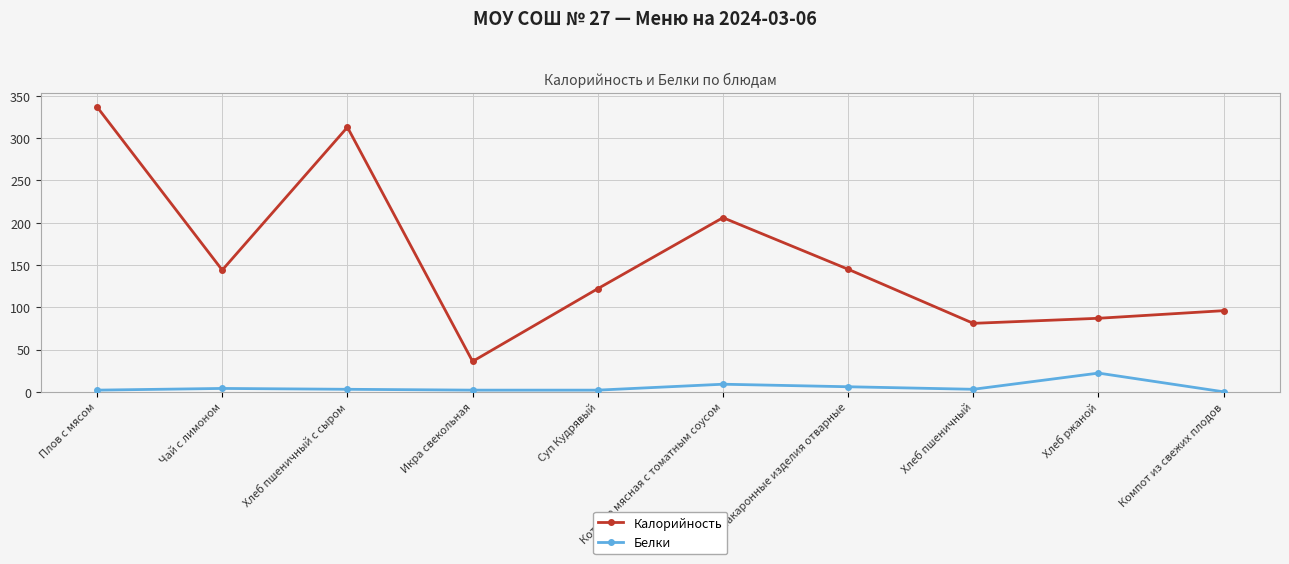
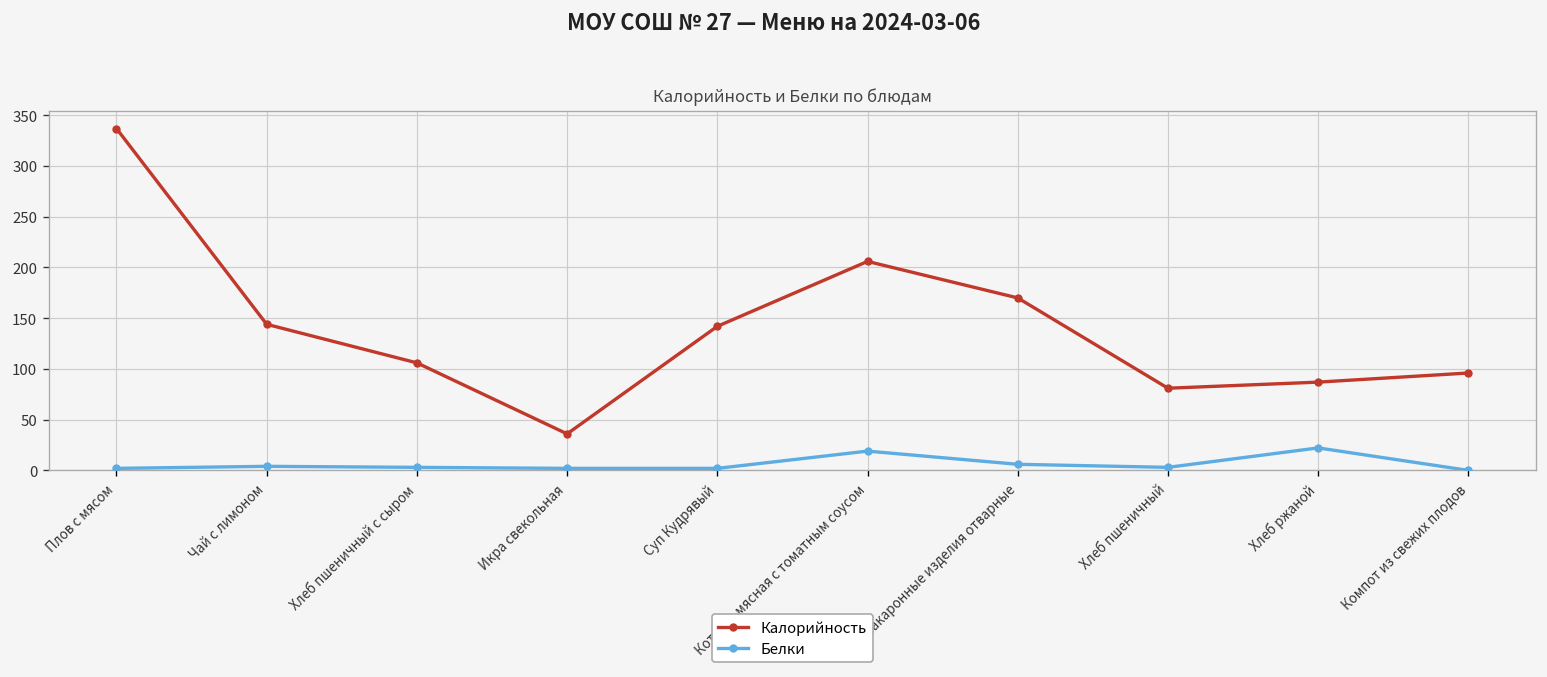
  {
    "Калорийность": {
      "Плов с мясом": 340,
      "Чай с лимоном": 140,
-     "Хлеб пшеничный с сыром": 310,
+     "Хлеб пшеничный с сыром": 110,
      "Икра свекольная": 40,
-     "Суп Кудрявый": 120,
+     "Суп Кудрявый": 140,
      "Котлета мясная с томатным соусом": 210,
-     "Макаронные изделия отварные": 150,
+     "Макаронные изделия отварные": 170,
      "Хлеб пшеничный": 80,
      "Хлеб ржаной": 90,
      "Компот из свежих плодов": 100
    },
    "Белки": {
      "Плов с мясом": 0,
      "Чай с лимоном": 0,
      "Хлеб пшеничный с сыром": 0,
      "Икра свекольная": 0,
      "Суп Кудрявый": 0,
-     "Котлета мясная с томатным соусом": 10,
+     "Котлета мясная с томатным соусом": 20,
      "Макаронные изделия отварные": 10,
      "Хлеб пшеничный": 0,
      "Хлеб ржаной": 20,
      "Компот из свежих плодов": 0
    }
  }
